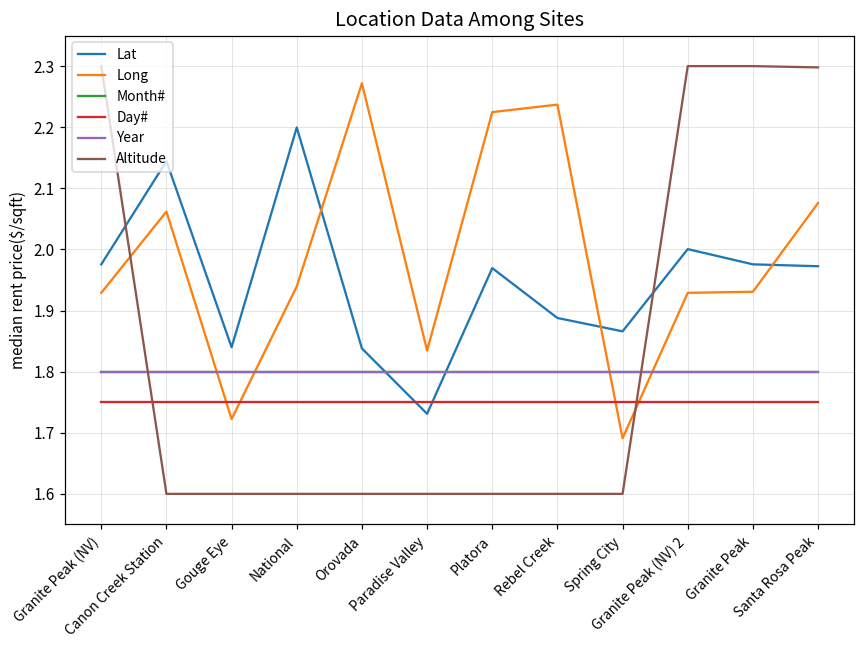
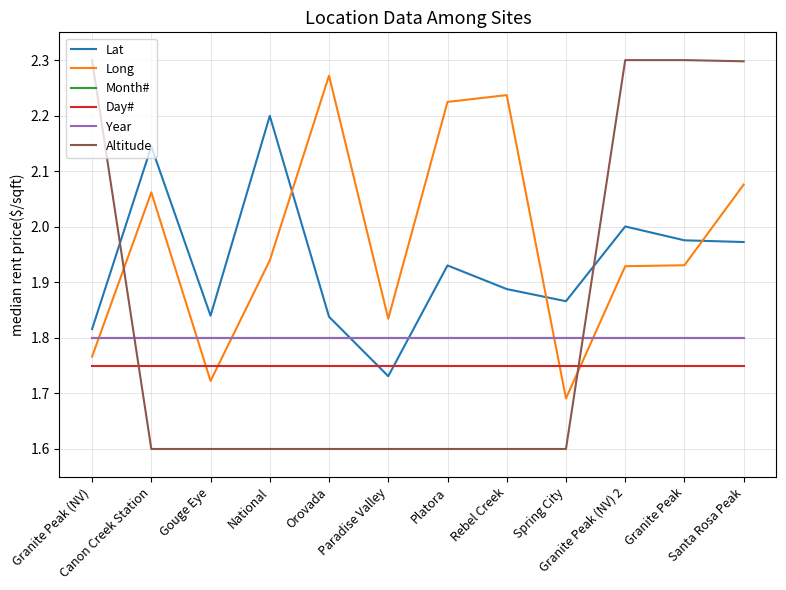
  {
    "Lat": {
-     "Granite Peak (NV)": 1.98,
+     "Granite Peak (NV)": 1.82,
      "Gouge Eye": 1.84,
      "National": 2.20,
      "Orovada": 1.84,
      "Paradise Valley": 1.73,
-     "Platora": 1.97,
+     "Platora": 1.93,
      "Rebel Creek": 1.89,
      "Spring City": 1.87,
      "Granite Peak (NV) 2": 2.00,
      "Granite Peak": 1.98,
      "Santa Rosa Peak": 1.97
    },
    "Long": {
-     "Granite Peak (NV)": 1.93,
+     "Granite Peak (NV)": 1.77,
      "Canon Creek Station": 2.06,
      "Gouge Eye": 1.72,
      "National": 1.94,
      "Orovada": 2.27,
      "Paradise Valley": 1.83,
      "Platora": 2.22,
      "Rebel Creek": 2.24,
      "Spring City": 1.69,
      "Granite Peak (NV) 2": 1.93,
      "Granite Peak": 1.93,
      "Santa Rosa Peak": 2.08
    },
    "Year": {
      "Granite Peak (NV)": 1.80,
      "Canon Creek Station": 1.80,
      "Gouge Eye": 1.80,
      "National": 1.80,
      "Orovada": 1.80,
      "Paradise Valley": 1.80,
      "Platora": 1.80,
      "Rebel Creek": 1.80,
      "Spring City": 1.80,
      "Granite Peak (NV) 2": 1.80,
      "Granite Peak": 1.80,
      "Santa Rosa Peak": 1.80
    },
    "Day#": {
      "Granite Peak (NV)": 1.75,
      "Canon Creek Station": 1.75,
      "Gouge Eye": 1.75,
      "National": 1.75,
      "Orovada": 1.75,
      "Paradise Valley": 1.75,
      "Platora": 1.75,
      "Rebel Creek": 1.75,
      "Spring City": 1.75,
      "Granite Peak (NV) 2": 1.75,
      "Granite Peak": 1.75,
      "Santa Rosa Peak": 1.75
    },
    "Altitude": {
      "Canon Creek Station": 1.60,
      "Gouge Eye": 1.60,
      "National": 1.60,
      "Orovada": 1.60,
      "Paradise Valley": 1.60,
      "Platora": 1.60,
      "Rebel Creek": 1.60,
      "Spring City": 1.60,
      "Granite Peak (NV) 2": 2.30,
      "Granite Peak": 2.30,
      "Santa Rosa Peak": 2.30
    }
  }
